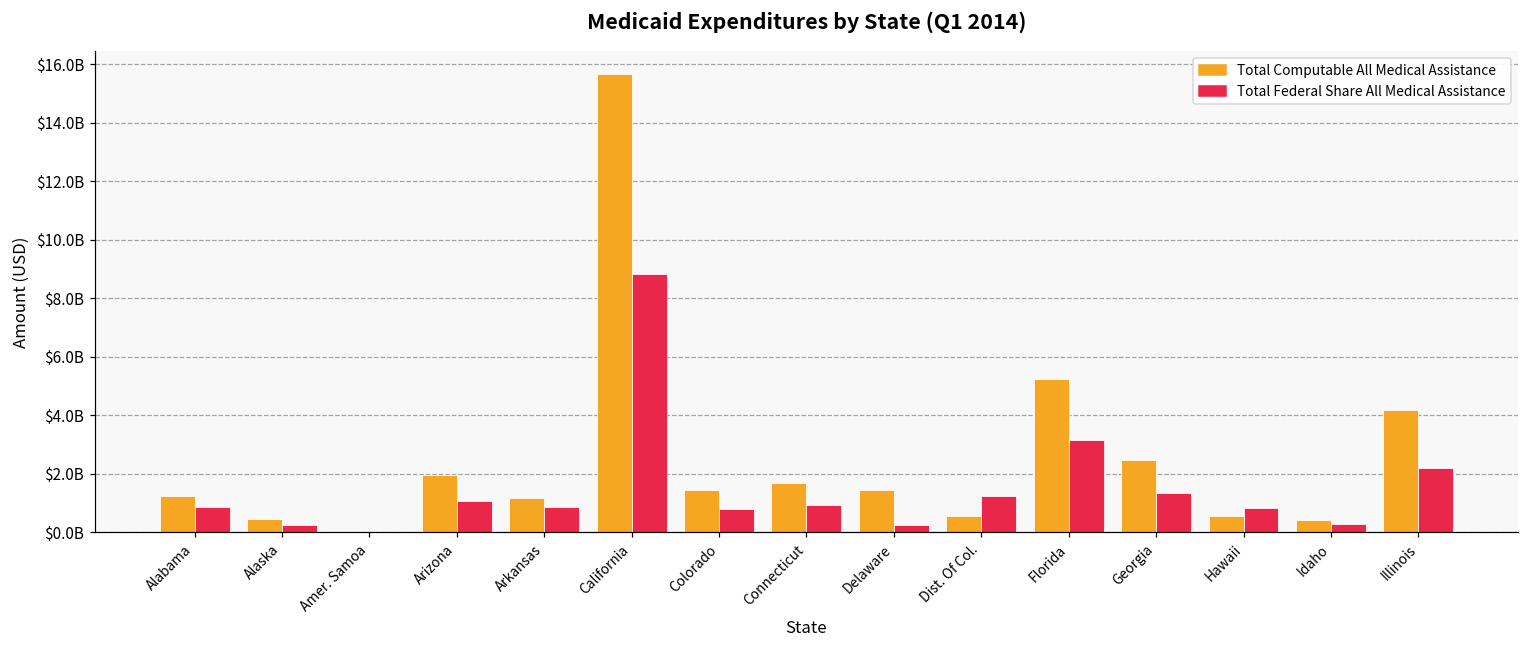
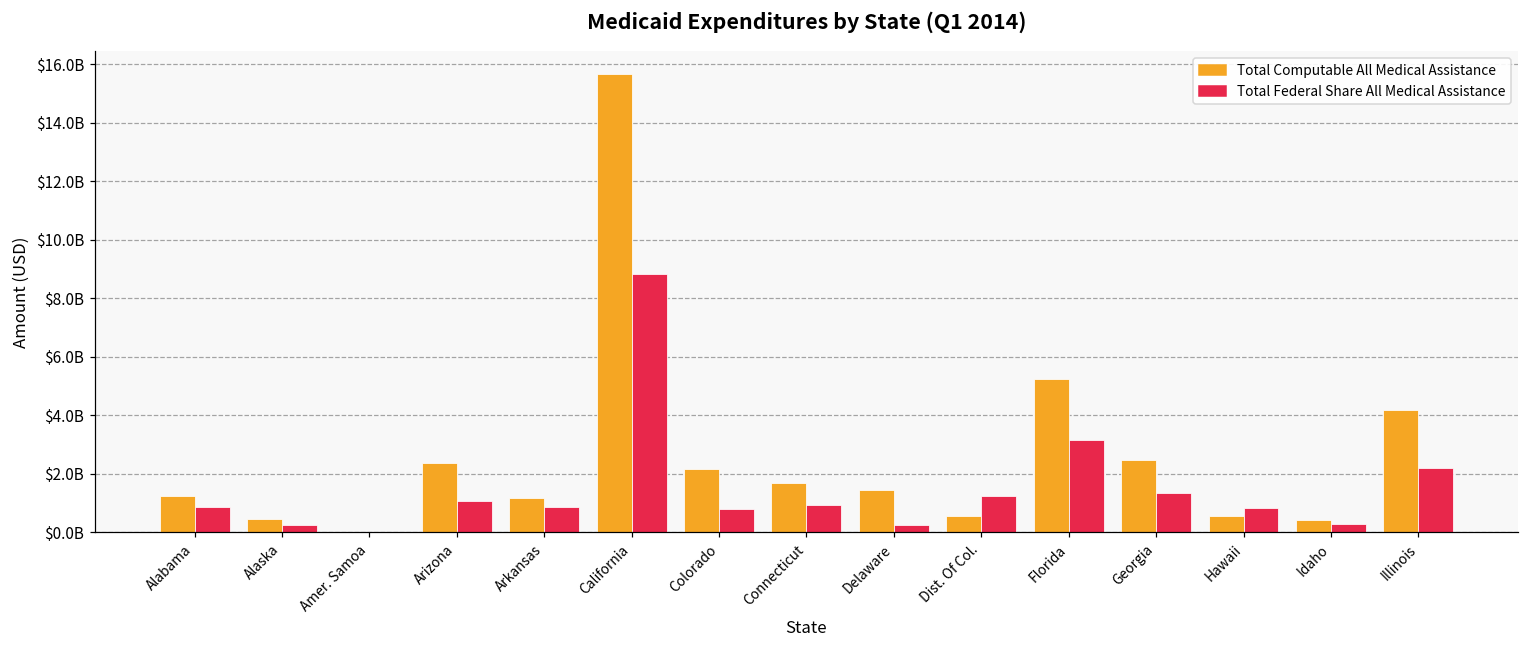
  {
    "Total Computable All Medical Assistance": {
      "Alabama": "$1200000000",
      "Alaska": "$400000000",
-     "Arizona": "$2000000000",
+     "Arizona": "$2400000000",
      "Arkansas": "$1200000000",
      "California": "$15700000000",
-     "Colorado": "$1400000000",
+     "Colorado": "$2200000000",
      "Connecticut": "$1700000000",
      "Delaware": "$1400000000",
      "Dist. Of Col.": "$500000000",
      "Florida": "$5300000000",
      "Georgia": "$2500000000",
      "Hawaii": "$600000000",
      "Idaho": "$400000000",
      "Illinois": "$4200000000"
    },
    "Total Federal Share All Medical Assistance": {
      "Alabama": "$900000000",
      "Alaska": "$300000000",
      "Arizona": "$1100000000",
      "Arkansas": "$900000000",
      "California": "$8800000000",
      "Colorado": "$800000000",
      "Connecticut": "$900000000",
      "Delaware": "$200000000",
      "Dist. Of Col.": "$1200000000",
      "Florida": "$3100000000",
      "Georgia": "$1400000000",
      "Hawaii": "$800000000",
      "Idaho": "$300000000",
      "Illinois": "$2200000000"
    }
  }
